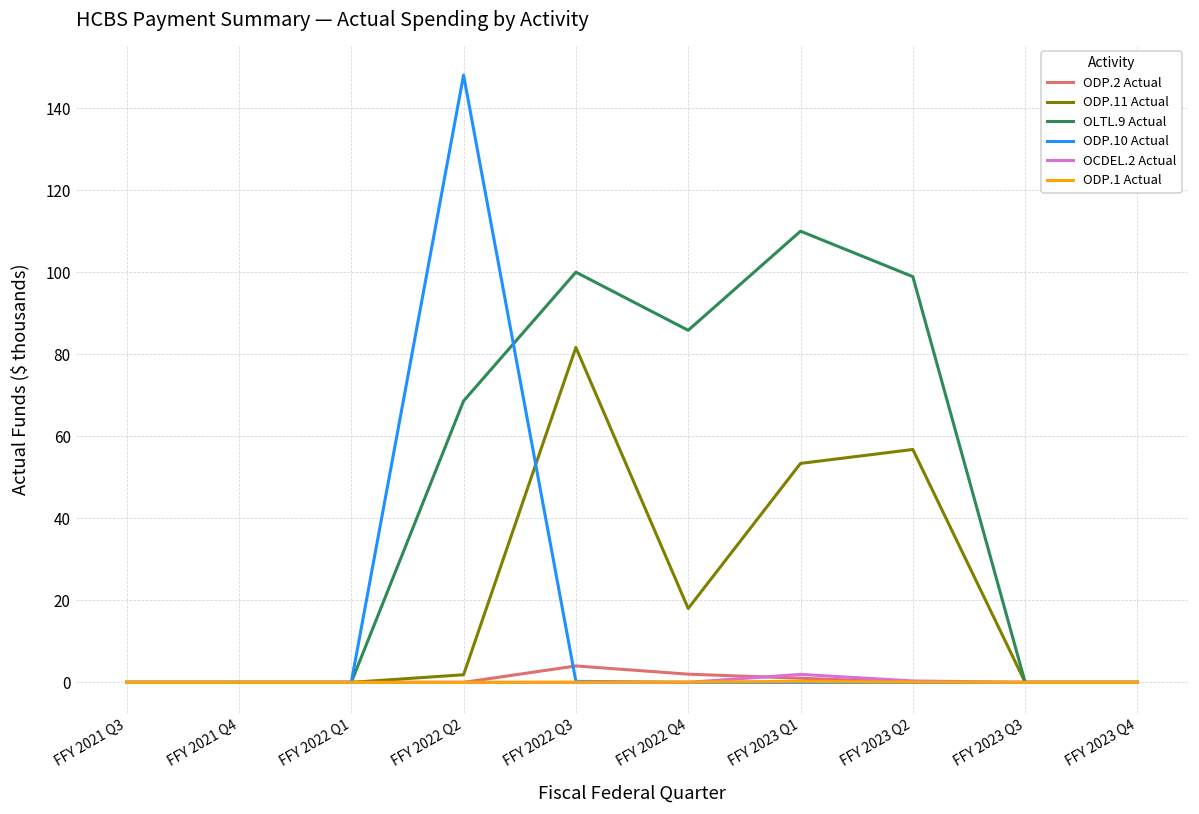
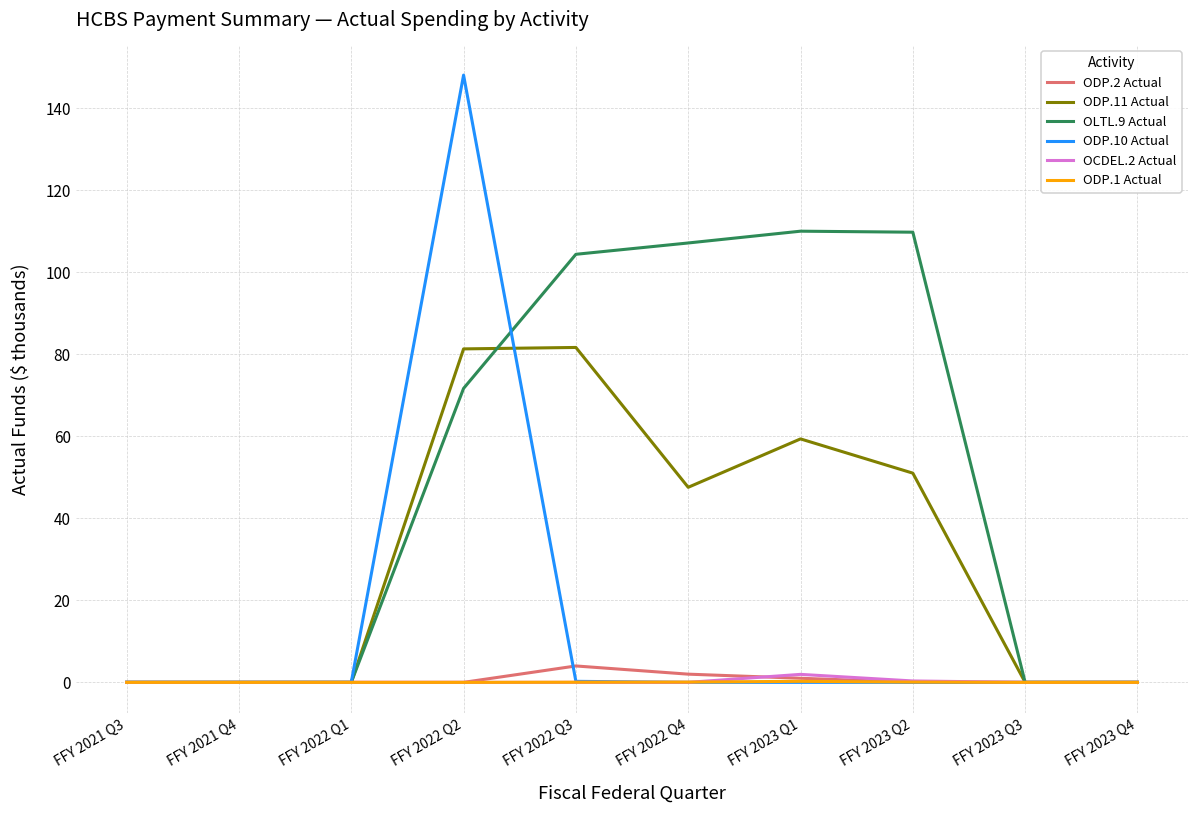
  {
    "ODP.2 Actual": {
      "FFY 2022 Q3": 4,
      "FFY 2022 Q4": 2,
      "FFY 2023 Q1": 1
    },
    "ODP.11 Actual": {
-     "FFY 2022 Q2": 2,
+     "FFY 2022 Q2": 81,
      "FFY 2022 Q3": 82,
-     "FFY 2022 Q4": 18,
-     "FFY 2023 Q1": 53,
-     "FFY 2023 Q2": 57
+     "FFY 2022 Q4": 48,
+     "FFY 2023 Q1": 59,
+     "FFY 2023 Q2": 51
    },
    "OLTL.9 Actual": {
-     "FFY 2022 Q2": 69,
-     "FFY 2022 Q3": 100,
-     "FFY 2022 Q4": 86,
+     "FFY 2022 Q2": 72,
+     "FFY 2022 Q3": 104,
+     "FFY 2022 Q4": 107,
      "FFY 2023 Q1": 110,
-     "FFY 2023 Q2": 99
+     "FFY 2023 Q2": 110
    },
    "ODP.10 Actual": {
      "FFY 2022 Q2": 148
    },
    "OCDEL.2 Actual": {
      "FFY 2023 Q1": 2
    }
  }
